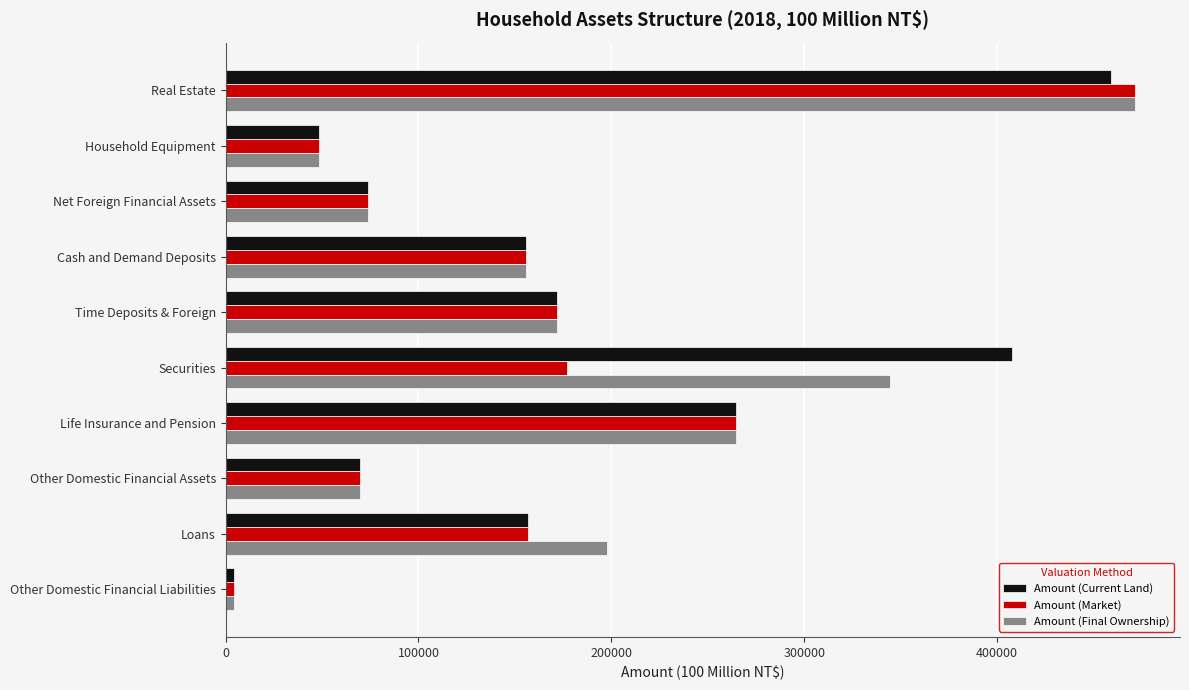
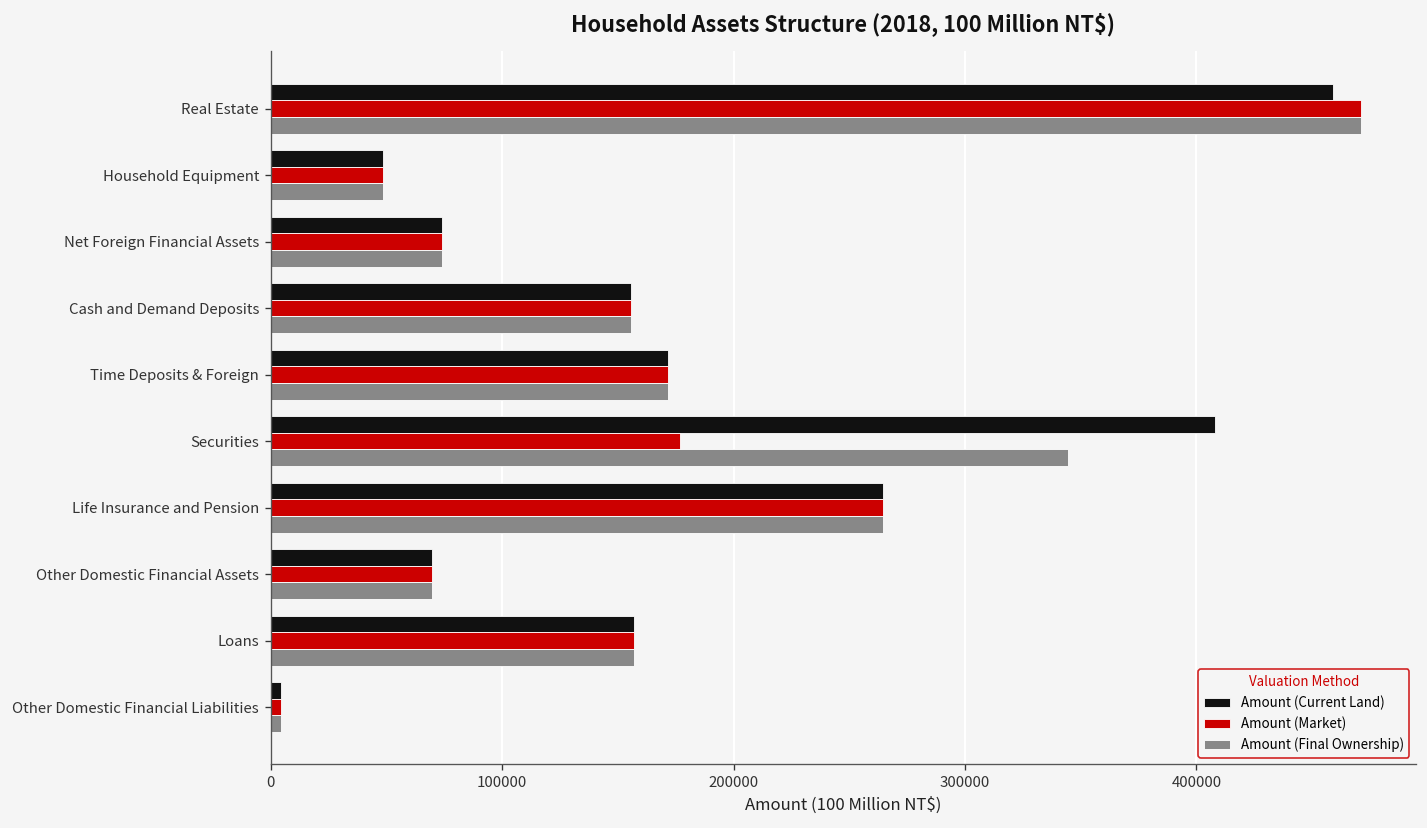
  {
    "Amount (Current Land)": {
      "Real Estate": 459000,
      "Household Equipment": 49000,
      "Net Foreign Financial Assets": 74000,
      "Cash and Demand Deposits": 156000,
      "Time Deposits & Foreign": 172000,
      "Securities": 408000,
      "Life Insurance and Pension": 265000,
      "Other Domestic Financial Assets": 70000,
      "Loans": 157000,
      "Other Domestic Financial Liabilities": 5000
    },
    "Amount (Market)": {
      "Real Estate": 471000,
      "Household Equipment": 49000,
      "Net Foreign Financial Assets": 74000,
      "Cash and Demand Deposits": 156000,
      "Time Deposits & Foreign": 172000,
      "Securities": 177000,
      "Life Insurance and Pension": 265000,
      "Other Domestic Financial Assets": 70000,
      "Loans": 157000,
      "Other Domestic Financial Liabilities": 5000
    },
    "Amount (Final Ownership)": {
      "Real Estate": 471000,
      "Household Equipment": 49000,
      "Net Foreign Financial Assets": 74000,
      "Cash and Demand Deposits": 156000,
      "Time Deposits & Foreign": 172000,
      "Securities": 344000,
      "Life Insurance and Pension": 265000,
      "Other Domestic Financial Assets": 70000,
-     "Loans": 198000,
+     "Loans": 157000,
      "Other Domestic Financial Liabilities": 5000
    }
  }
